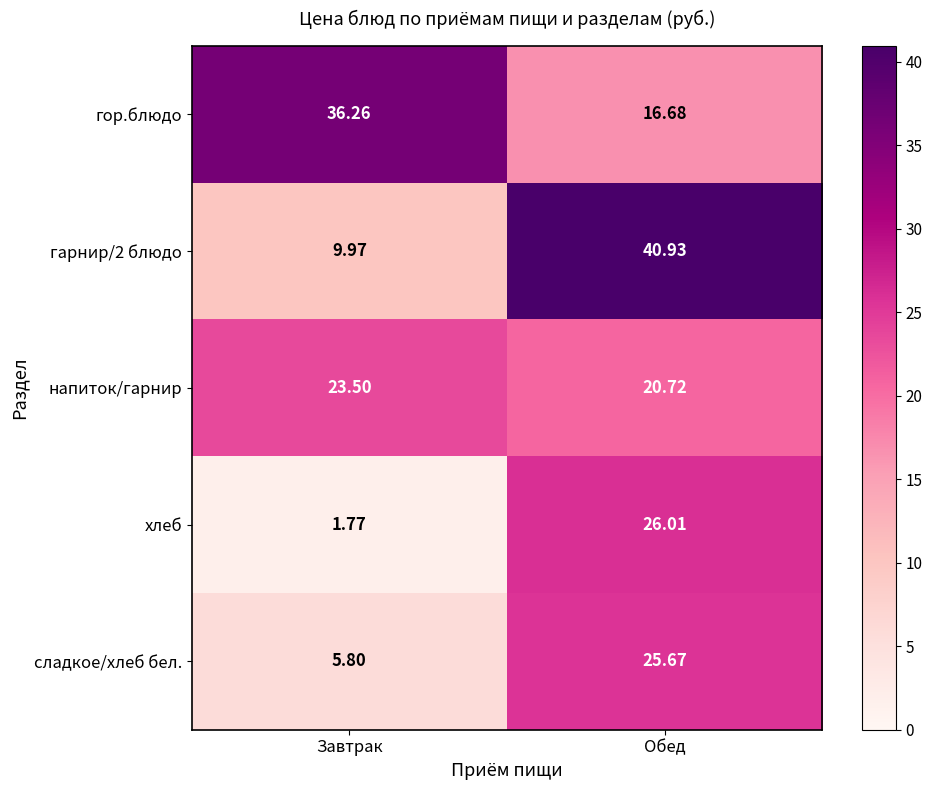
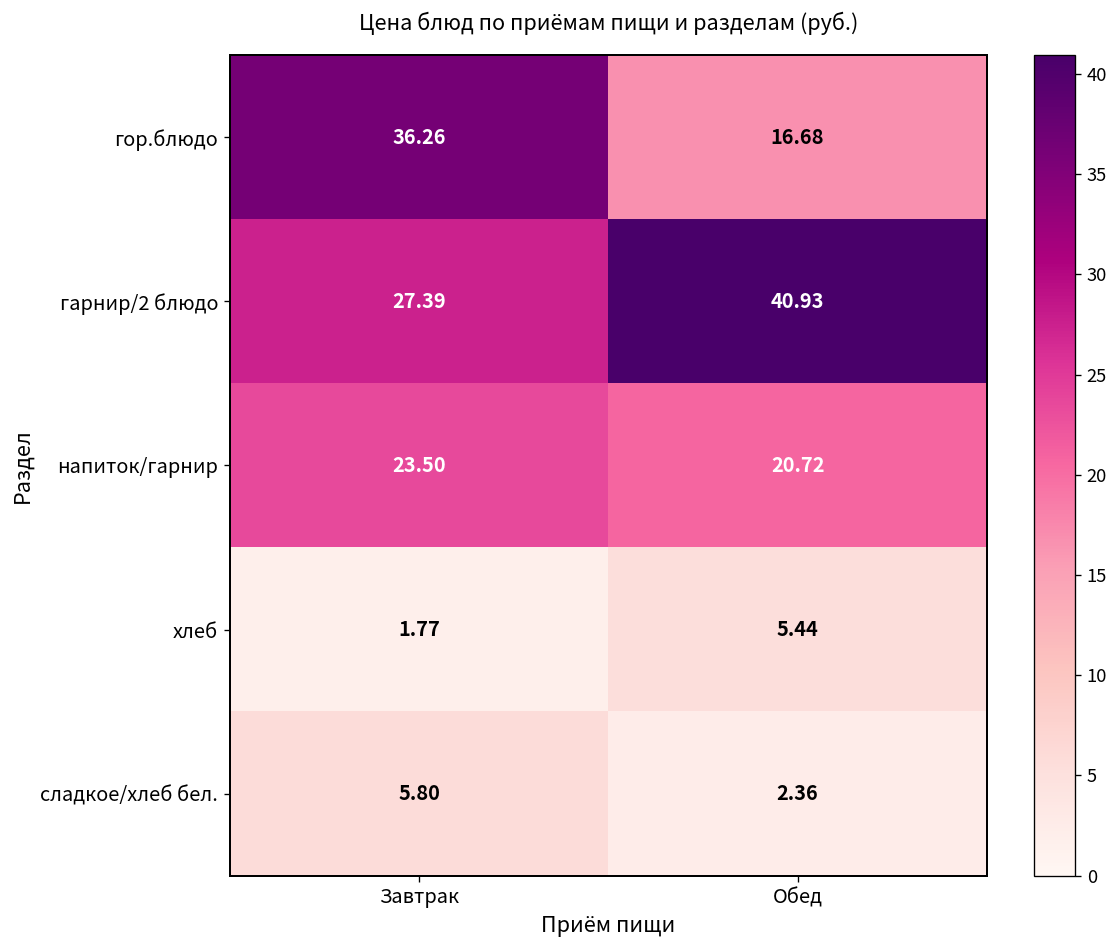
  {
    "гор.блюдо": {
      "Завтрак": 36.26,
      "Обед": 16.68
    },
    "гарнир/2 блюдо": {
-     "Завтрак": 9.97,
+     "Завтрак": 27.39,
      "Обед": 40.93
    },
    "напиток/гарнир": {
      "Завтрак": 23.50,
      "Обед": 20.72
    },
    "хлеб": {
      "Завтрак": 1.77,
-     "Обед": 26.01
+     "Обед": 5.44
    },
    "сладкое/хлеб бел.": {
      "Завтрак": 5.80,
-     "Обед": 25.67
+     "Обед": 2.36
    }
  }
